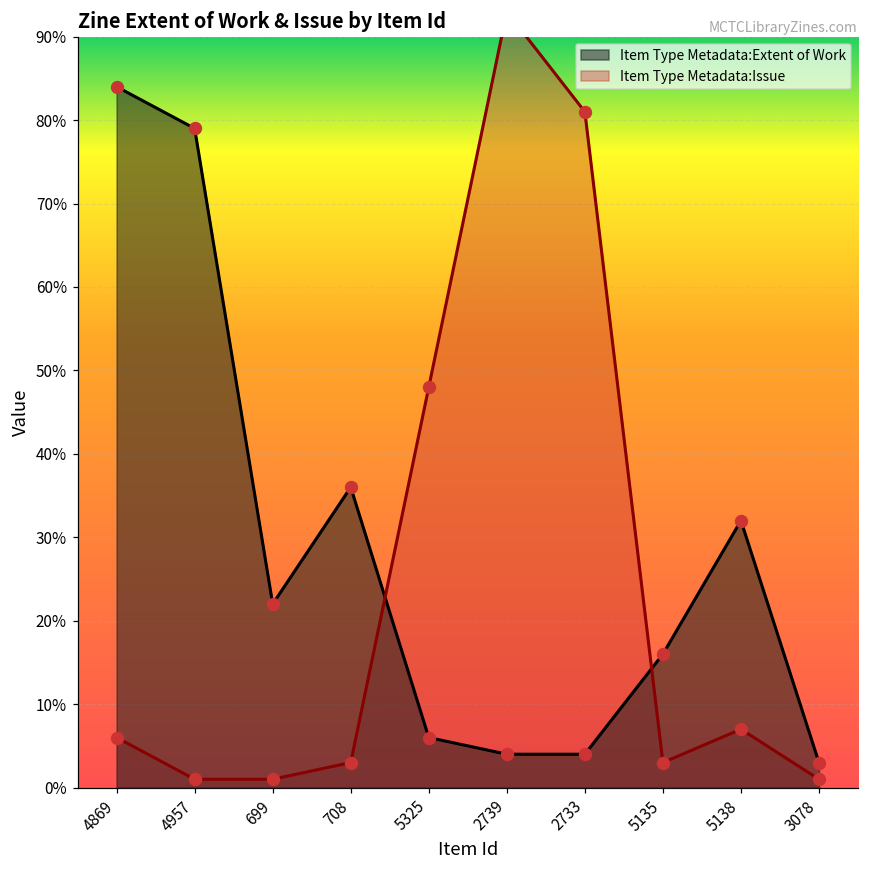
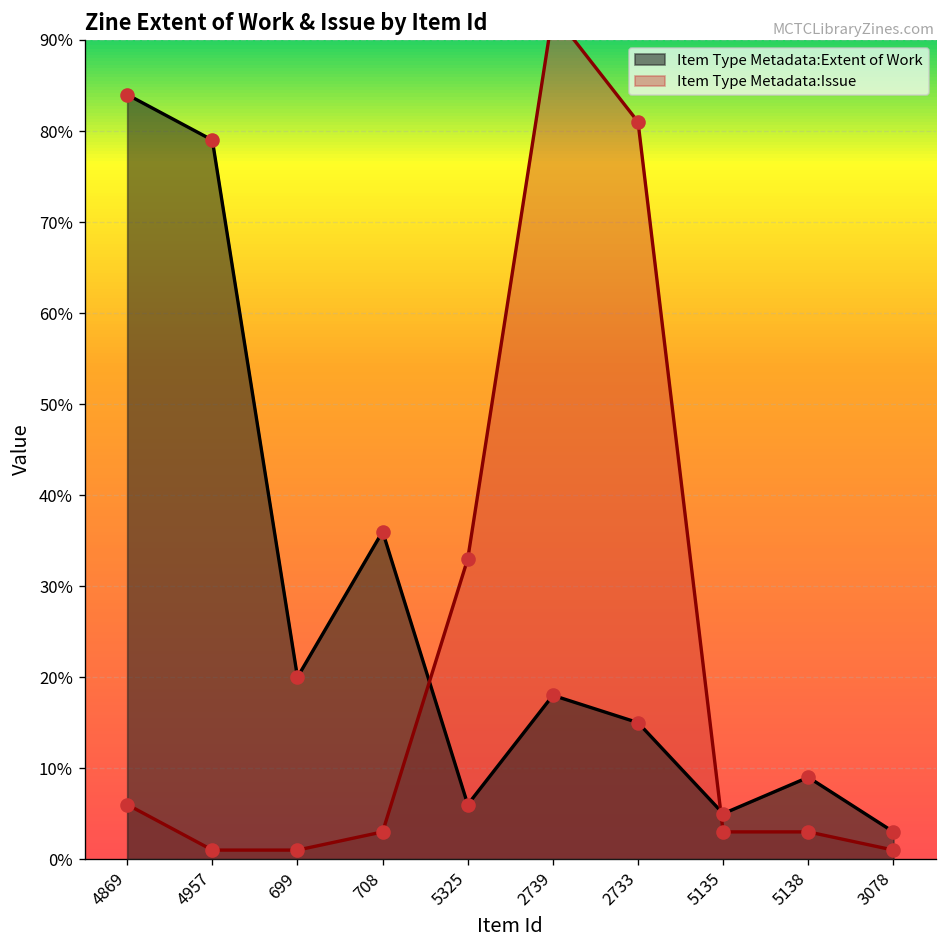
  {
    "Item Type Metadata:Extent of Work": {
      "4869": "84%",
      "4957": "79%",
-     "699": "22%",
+     "699": "20%",
      "708": "36%",
      "5325": "6%",
-     "2739": "4%",
-     "2733": "4%",
-     "5135": "16%",
-     "5138": "32%",
+     "2739": "18%",
+     "2733": "15%",
+     "5135": "5%",
+     "5138": "9%",
      "3078": "3%"
    },
    "Item Type Metadata:Issue": {
      "4869": "6%",
      "4957": "1%",
      "699": "1%",
      "708": "3%",
-     "5325": "48%",
+     "5325": "33%",
      "2733": "81%",
      "5135": "3%",
-     "5138": "7%",
+     "5138": "3%",
      "3078": "1%"
    }
  }
